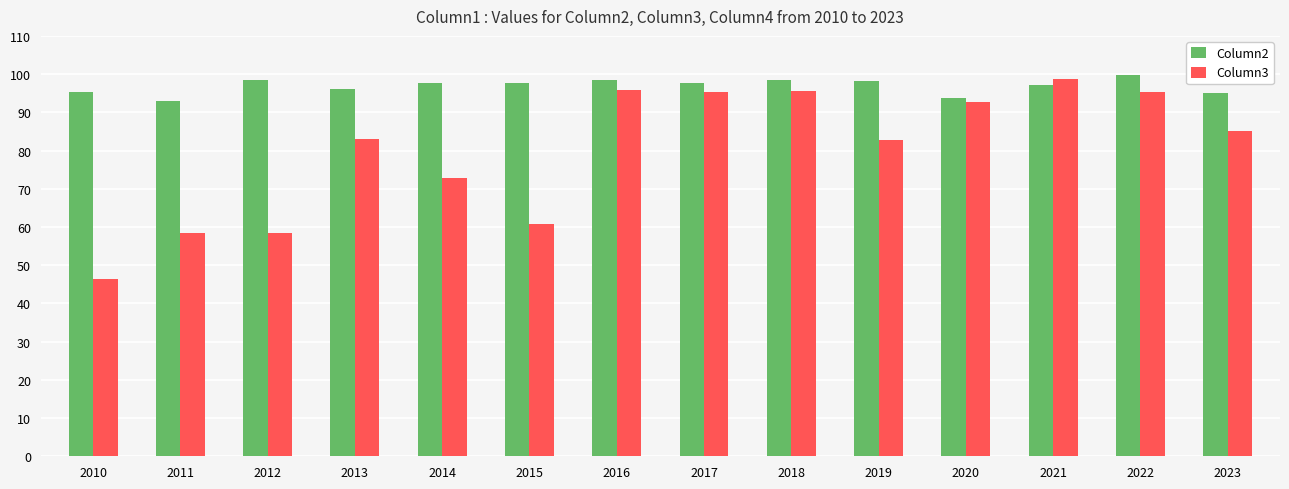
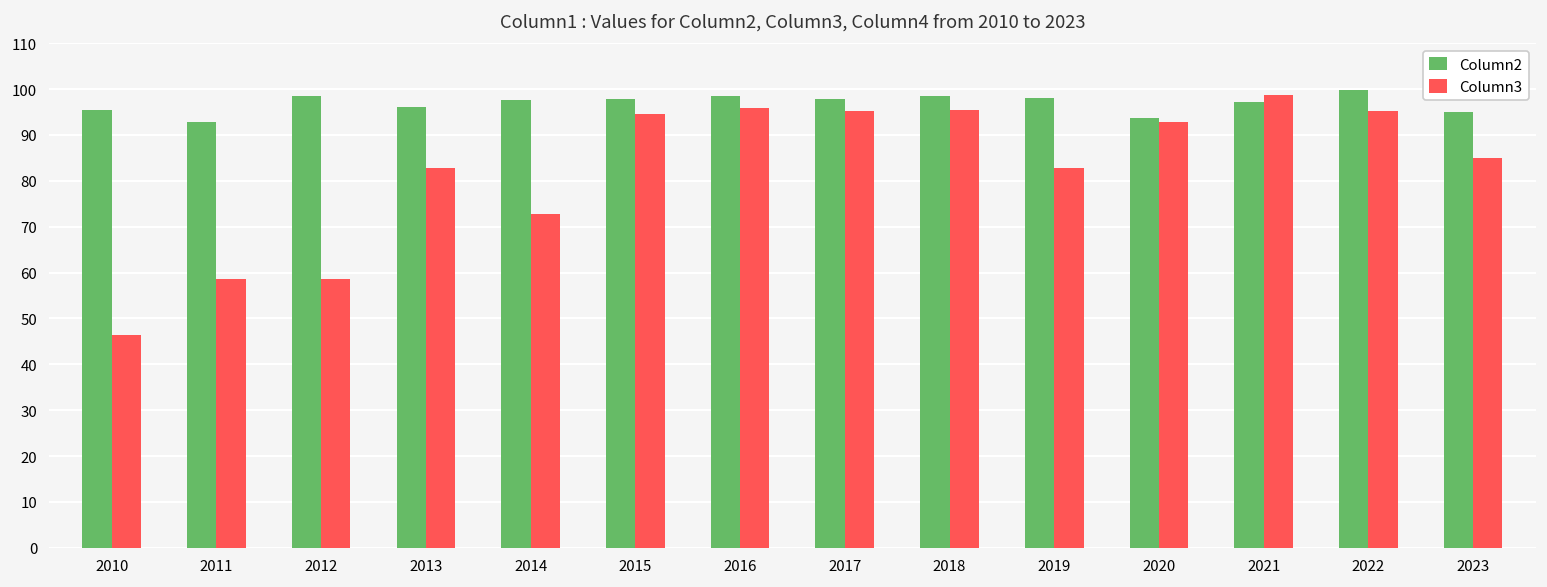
  {
    "Column2": {
      "2010": 95,
      "2011": 93,
      "2012": 98,
      "2013": 96,
      "2014": 98,
      "2015": 98,
      "2016": 98,
      "2017": 98,
      "2018": 99,
      "2019": 98,
      "2020": 94,
      "2021": 97,
      "2022": 100,
      "2023": 95
    },
    "Column3": {
      "2010": 46,
      "2011": 59,
      "2012": 59,
      "2013": 83,
      "2014": 73,
-     "2015": 61,
+     "2015": 95,
      "2016": 96,
      "2017": 95,
      "2018": 96,
      "2019": 83,
      "2020": 93,
      "2021": 99,
      "2022": 95,
      "2023": 85
    }
  }
